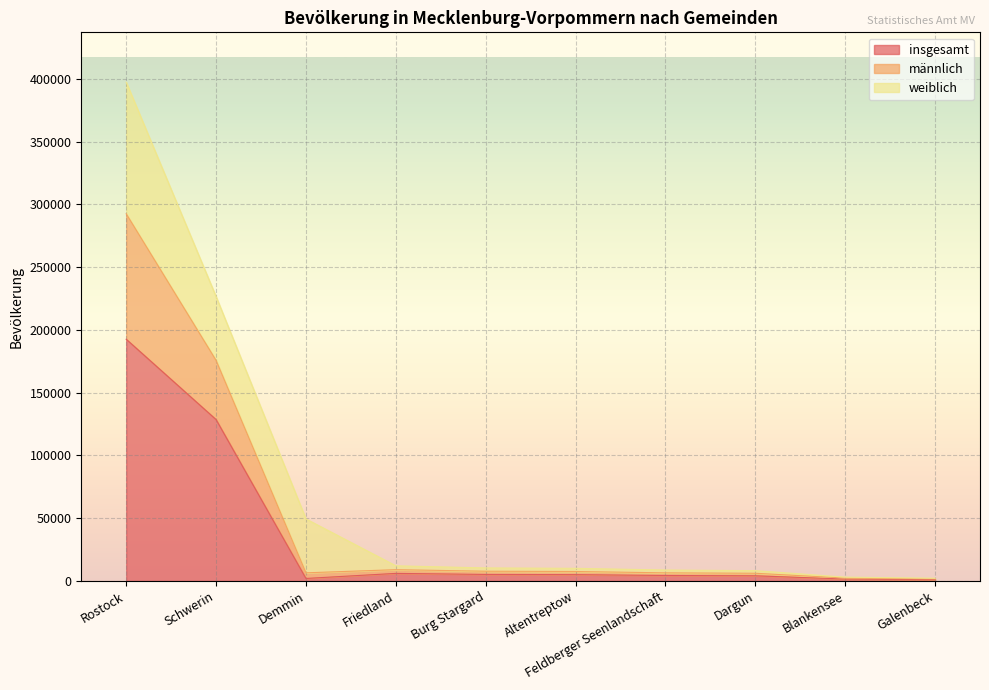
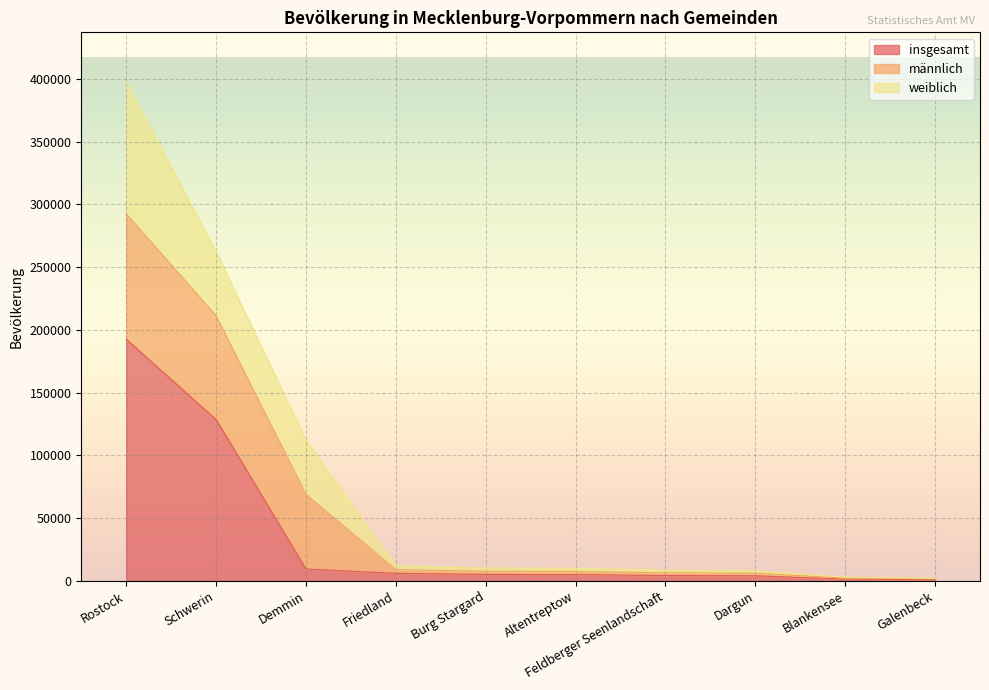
  {
    "insgesamt": {
      "Rostock": 193000,
      "Schwerin": 129000,
-     "Demmin": 2000,
+     "Demmin": 10000,
      "Friedland": 6000,
      "Burg Stargard": 5000,
      "Altentreptow": 5000,
      "Feldberger Seenlandschaft": 4000
    },
    "männlich": {
      "Rostock": 100000,
-     "Schwerin": 47000,
-     "Demmin": 4000,
+     "Schwerin": 83000,
+     "Demmin": 59000,
      "Friedland": 3000,
      "Burg Stargard": 3000,
      "Altentreptow": 3000,
      "Feldberger Seenlandschaft": 2000
    },
    "weiblich": {
      "Rostock": 105000,
      "Schwerin": 51000,
      "Demmin": 43000,
      "Friedland": 3000,
      "Burg Stargard": 3000,
      "Altentreptow": 3000,
      "Feldberger Seenlandschaft": 2000,
      "Dargun": 2000
    }
  }
